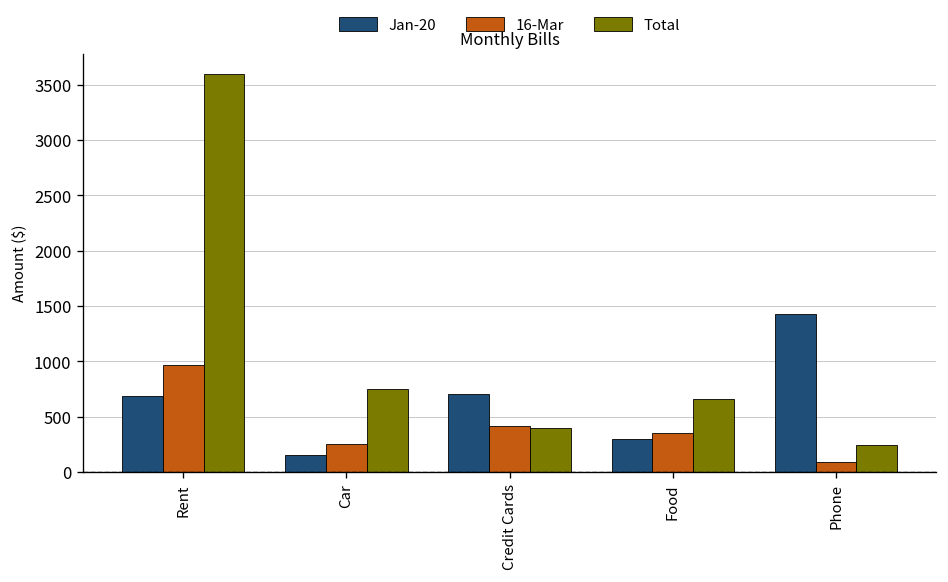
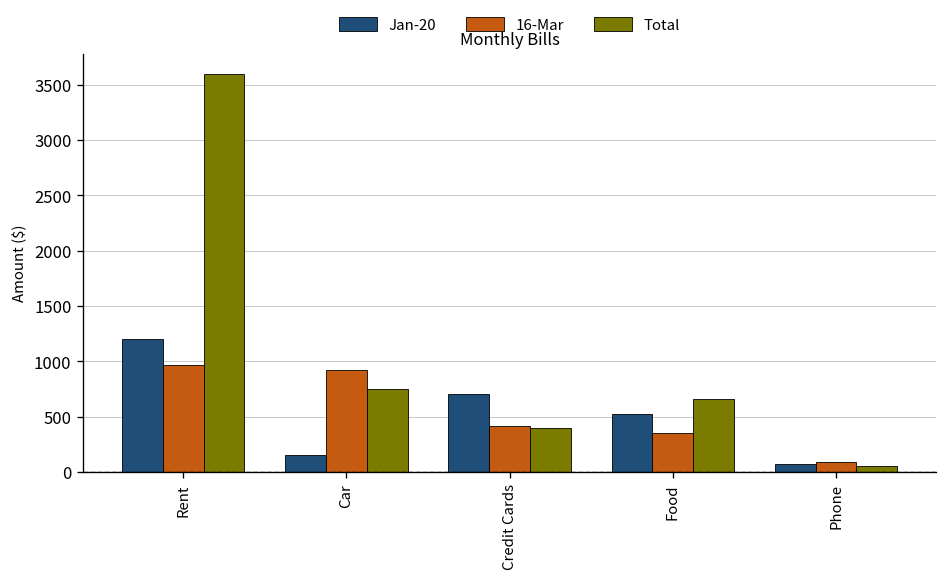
  {
    "Jan-20": {
-     "Rent": 700,
+     "Rent": 1200,
      "Car": 200,
      "Credit Cards": 700,
-     "Food": 300,
-     "Phone": 1400
+     "Food": 500,
+     "Phone": 100
    },
    "16-Mar": {
      "Rent": 1000,
-     "Car": 300,
+     "Car": 900,
      "Credit Cards": 400,
      "Food": 400,
      "Phone": 100
    },
    "Total": {
      "Rent": 3600,
      "Car": 800,
      "Credit Cards": 400,
      "Food": 700,
-     "Phone": 200
+     "Phone": 100
    }
  }
